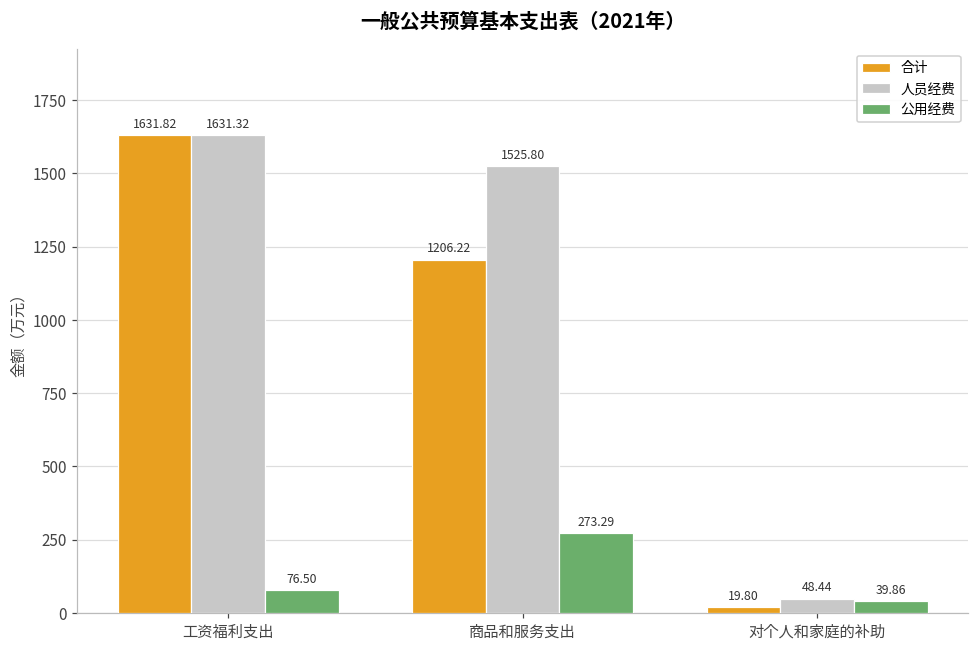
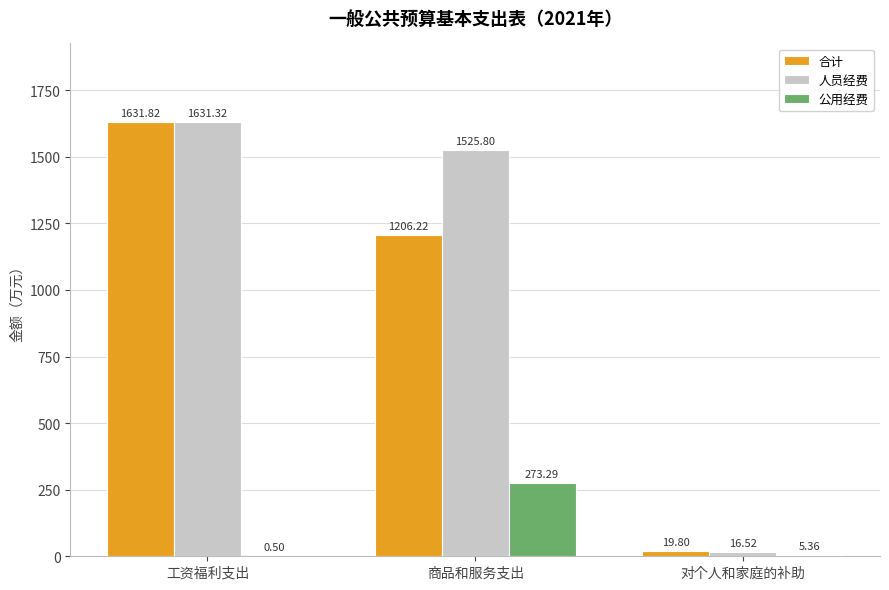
  {
    "合计": {
      "工资福利支出": 1631.82,
      "商品和服务支出": 1206.22,
      "对个人和家庭的补助": 19.80
    },
    "人员经费": {
      "工资福利支出": 1631.32,
      "商品和服务支出": 1525.80,
-     "对个人和家庭的补助": 48.44
+     "对个人和家庭的补助": 16.52
    },
    "公用经费": {
-     "工资福利支出": 76.50,
+     "工资福利支出": 0.50,
      "商品和服务支出": 273.29,
-     "对个人和家庭的补助": 39.86
+     "对个人和家庭的补助": 5.36
    }
  }
